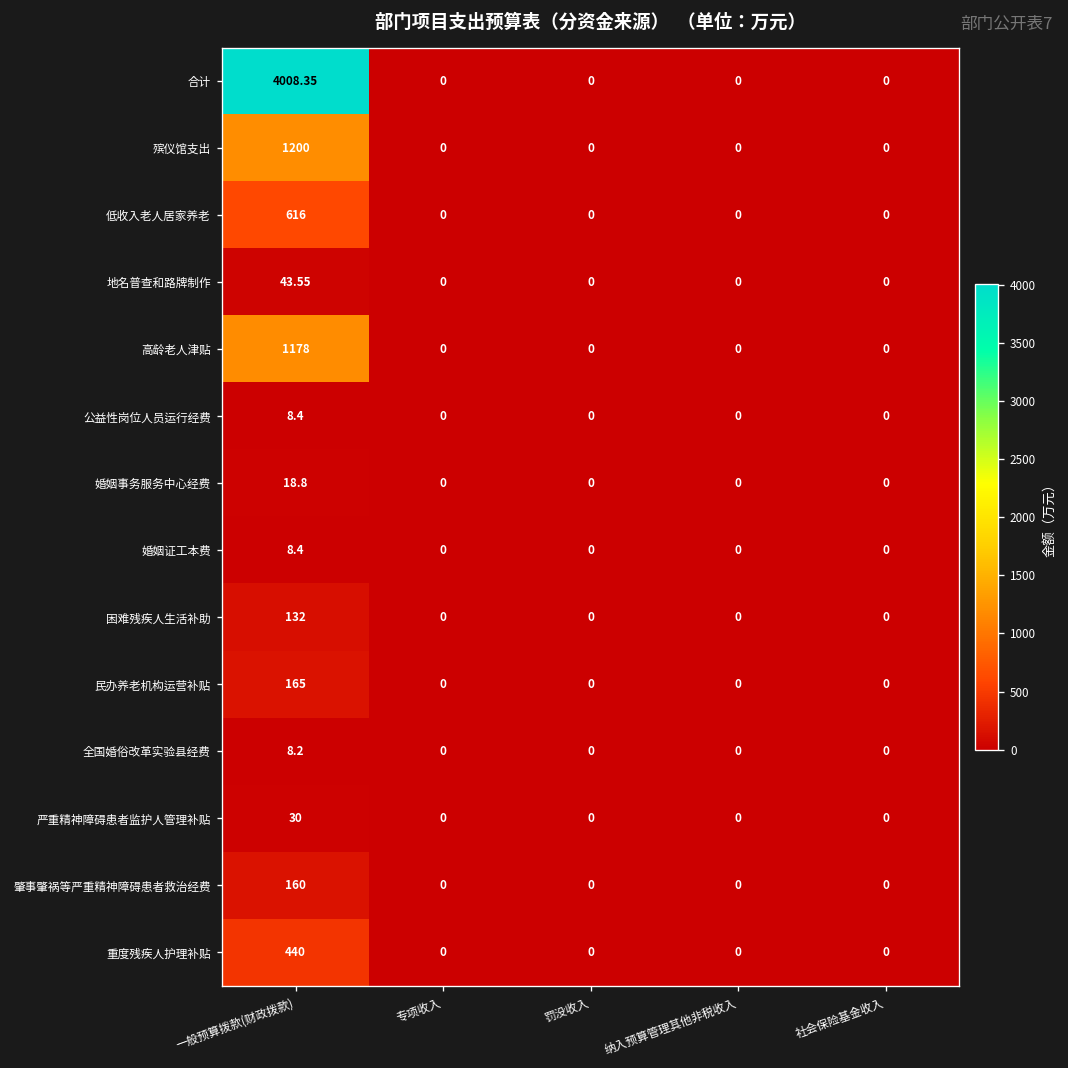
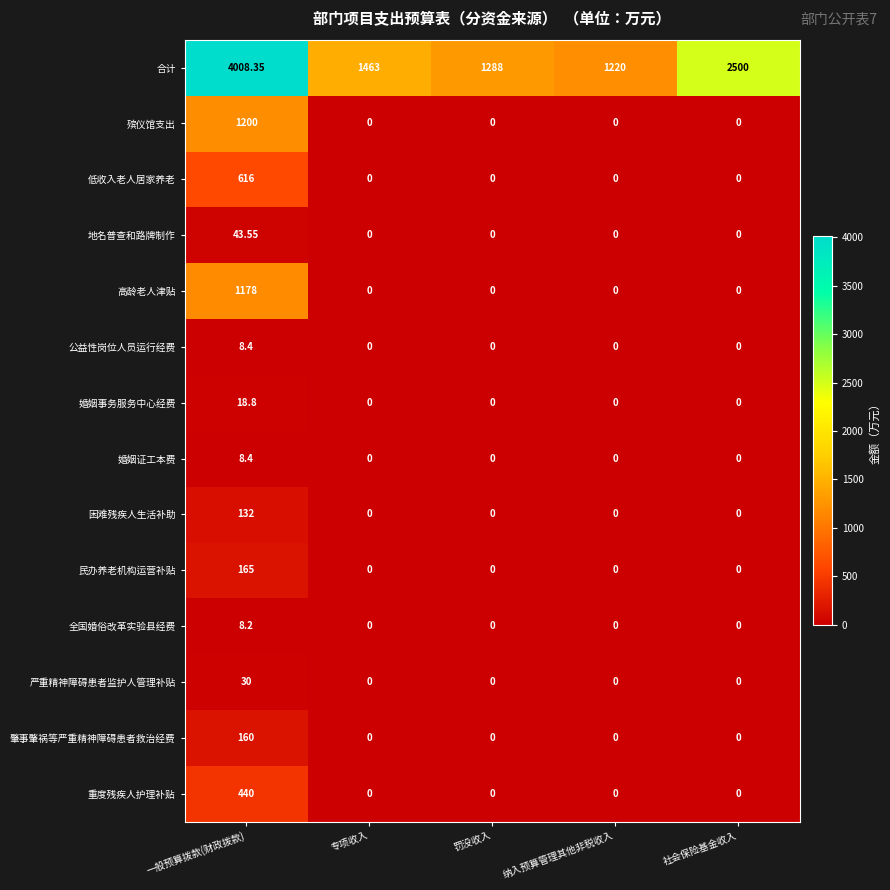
  {
    "合计": {
      "一般预算拨款(财政拨款)": 4008.35,
-     "专项收入": 0,
-     "罚没收入": 0,
-     "纳入预算管理其他非税收入": 0,
-     "社会保险基金收入": 0
+     "专项收入": 1463,
+     "罚没收入": 1288,
+     "纳入预算管理其他非税收入": 1220,
+     "社会保险基金收入": 2500
    },
    "殡仪馆支出": {
      "一般预算拨款(财政拨款)": 1200,
      "专项收入": 0,
      "罚没收入": 0,
      "纳入预算管理其他非税收入": 0,
      "社会保险基金收入": 0
    },
    "低收入老人居家养老": {
      "一般预算拨款(财政拨款)": 616,
      "专项收入": 0,
      "罚没收入": 0,
      "纳入预算管理其他非税收入": 0,
      "社会保险基金收入": 0
    },
    "地名普查和路牌制作": {
      "一般预算拨款(财政拨款)": 43.55,
      "专项收入": 0,
      "罚没收入": 0,
      "纳入预算管理其他非税收入": 0,
      "社会保险基金收入": 0
    },
    "高龄老人津贴": {
      "一般预算拨款(财政拨款)": 1178,
      "专项收入": 0,
      "罚没收入": 0,
      "纳入预算管理其他非税收入": 0,
      "社会保险基金收入": 0
    },
    "公益性岗位人员运行经费": {
      "一般预算拨款(财政拨款)": 8.4,
      "专项收入": 0,
      "罚没收入": 0,
      "纳入预算管理其他非税收入": 0,
      "社会保险基金收入": 0
    },
    "婚姻事务服务中心经费": {
      "一般预算拨款(财政拨款)": 18.8,
      "专项收入": 0,
      "罚没收入": 0,
      "纳入预算管理其他非税收入": 0,
      "社会保险基金收入": 0
    },
    "婚姻证工本费": {
      "一般预算拨款(财政拨款)": 8.4,
      "专项收入": 0,
      "罚没收入": 0,
      "纳入预算管理其他非税收入": 0,
      "社会保险基金收入": 0
    },
    "困难残疾人生活补助": {
      "一般预算拨款(财政拨款)": 132,
      "专项收入": 0,
      "罚没收入": 0,
      "纳入预算管理其他非税收入": 0,
      "社会保险基金收入": 0
    },
    "民办养老机构运营补贴": {
      "一般预算拨款(财政拨款)": 165,
      "专项收入": 0,
      "罚没收入": 0,
      "纳入预算管理其他非税收入": 0,
      "社会保险基金收入": 0
    },
    "全国婚俗改革实验县经费": {
      "一般预算拨款(财政拨款)": 8.2,
      "专项收入": 0,
      "罚没收入": 0,
      "纳入预算管理其他非税收入": 0,
      "社会保险基金收入": 0
    },
    "严重精神障碍患者监护人管理补贴": {
      "一般预算拨款(财政拨款)": 30,
      "专项收入": 0,
      "罚没收入": 0,
      "纳入预算管理其他非税收入": 0,
      "社会保险基金收入": 0
    },
    "肇事肇祸等严重精神障碍患者救治经费": {
      "一般预算拨款(财政拨款)": 160,
      "专项收入": 0,
      "罚没收入": 0,
      "纳入预算管理其他非税收入": 0,
      "社会保险基金收入": 0
    },
    "重度残疾人护理补贴": {
      "一般预算拨款(财政拨款)": 440,
      "专项收入": 0,
      "罚没收入": 0,
      "纳入预算管理其他非税收入": 0,
      "社会保险基金收入": 0
    }
  }
